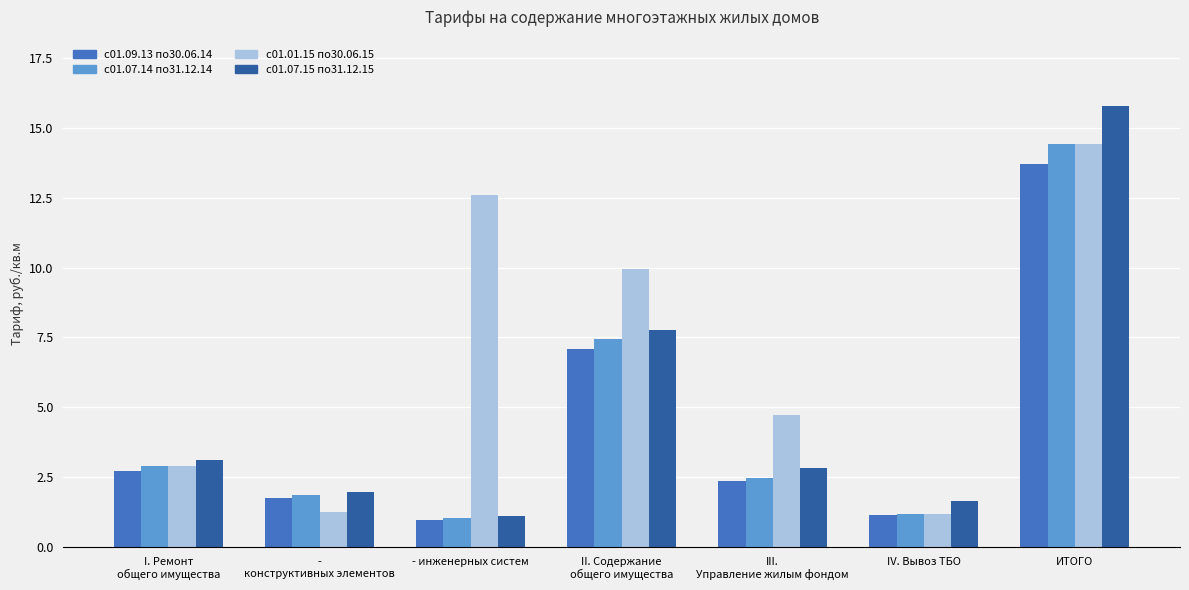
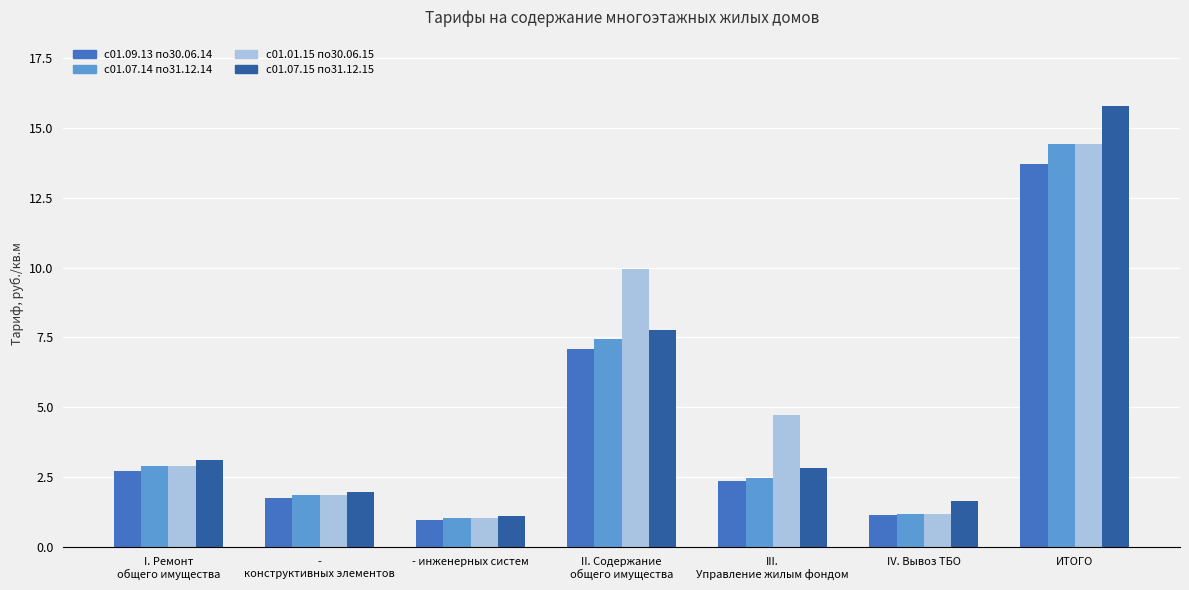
  {
    "с01.01.15 по30.06.15": {
      "I. Ремонт общего имущества": 2.9,
-     "- конструктивных элементов": 1.3,
-     "- инженерных систем": 12.6,
+     "- конструктивных элементов": 1.9,
+     "- инженерных систем": 1.1,
      "II. Содержание общего имущества": 10.0,
      "III. Управление жилым фондом": 4.7,
      "IV. Вывоз ТБО": 1.2,
      "ИТОГО": 14.4
    }
  }
